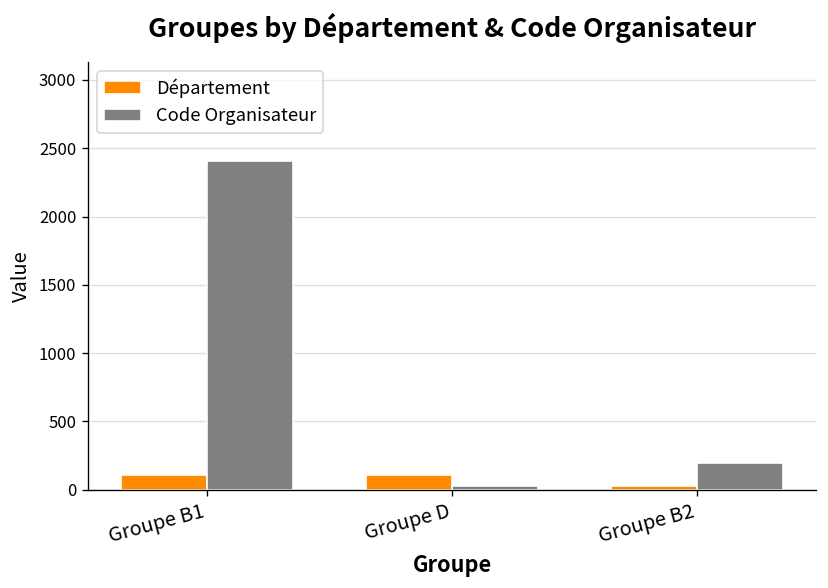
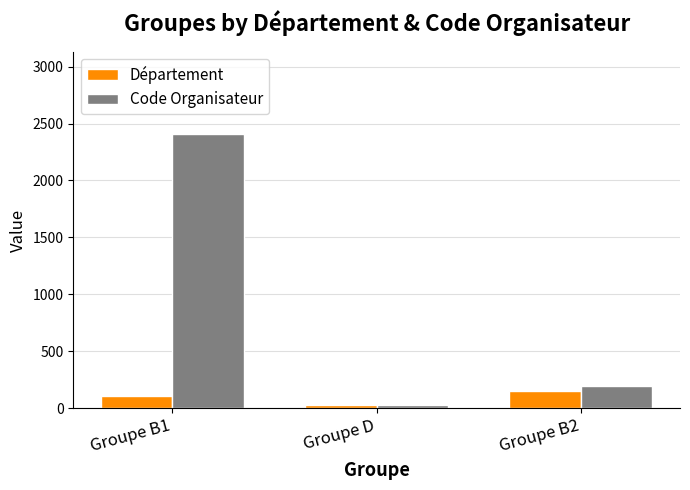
  {
    "Département": {
      "Groupe B1": 110,
-     "Groupe D": 110,
-     "Groupe B2": 30
+     "Groupe D": 30,
+     "Groupe B2": 150
    },
    "Code Organisateur": {
      "Groupe B1": 2410,
      "Groupe D": 30,
      "Groupe B2": 190
    }
  }
